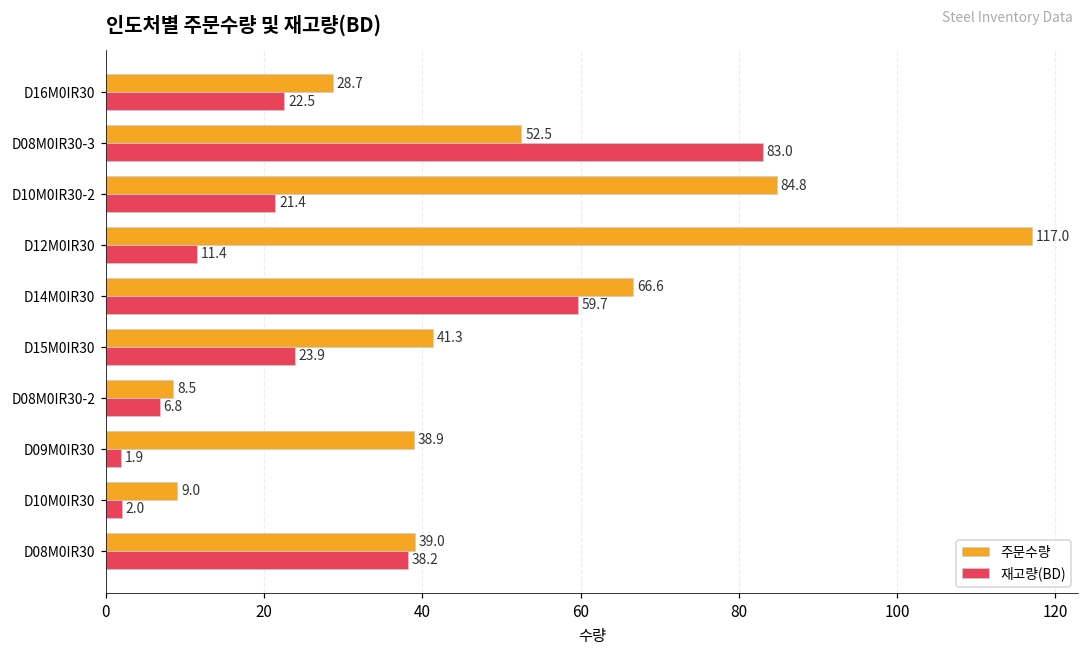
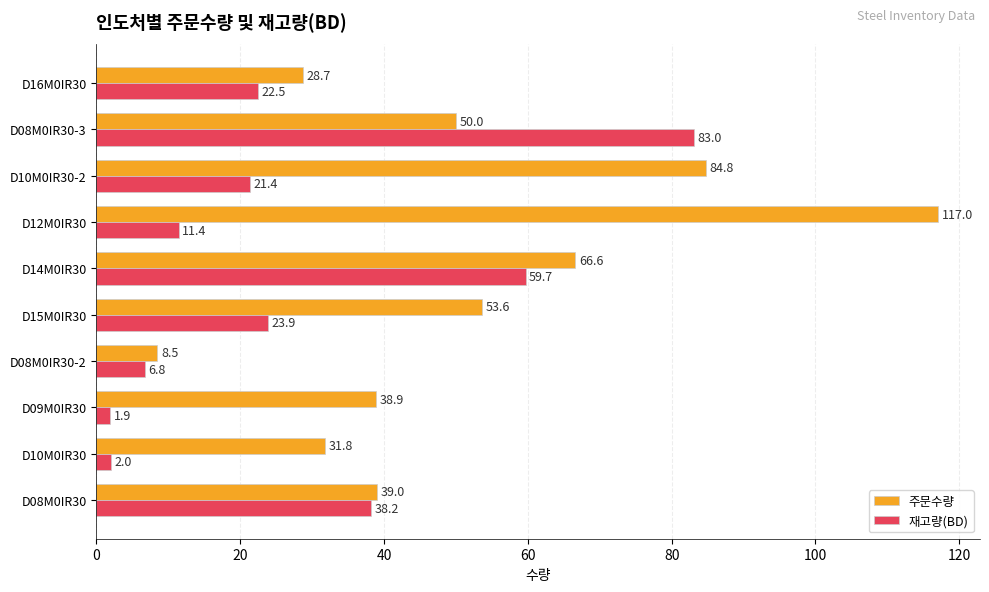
  {
    "주문수량": {
      "D16M0IR30": 28.7,
-     "D08M0IR30-3": 52.5,
+     "D08M0IR30-3": 50.0,
      "D10M0IR30-2": 84.8,
      "D12M0IR30": 117.0,
      "D14M0IR30": 66.6,
-     "D15M0IR30": 41.3,
+     "D15M0IR30": 53.6,
      "D08M0IR30-2": 8.5,
      "D09M0IR30": 38.9,
-     "D10M0IR30": 9.0,
+     "D10M0IR30": 31.8,
      "D08M0IR30": 39.0
    },
    "재고량(BD)": {
      "D16M0IR30": 22.5,
      "D08M0IR30-3": 83.0,
      "D10M0IR30-2": 21.4,
      "D12M0IR30": 11.4,
      "D14M0IR30": 59.7,
      "D15M0IR30": 23.9,
      "D08M0IR30-2": 6.8,
      "D09M0IR30": 1.9,
      "D10M0IR30": 2.0,
      "D08M0IR30": 38.2
    }
  }
